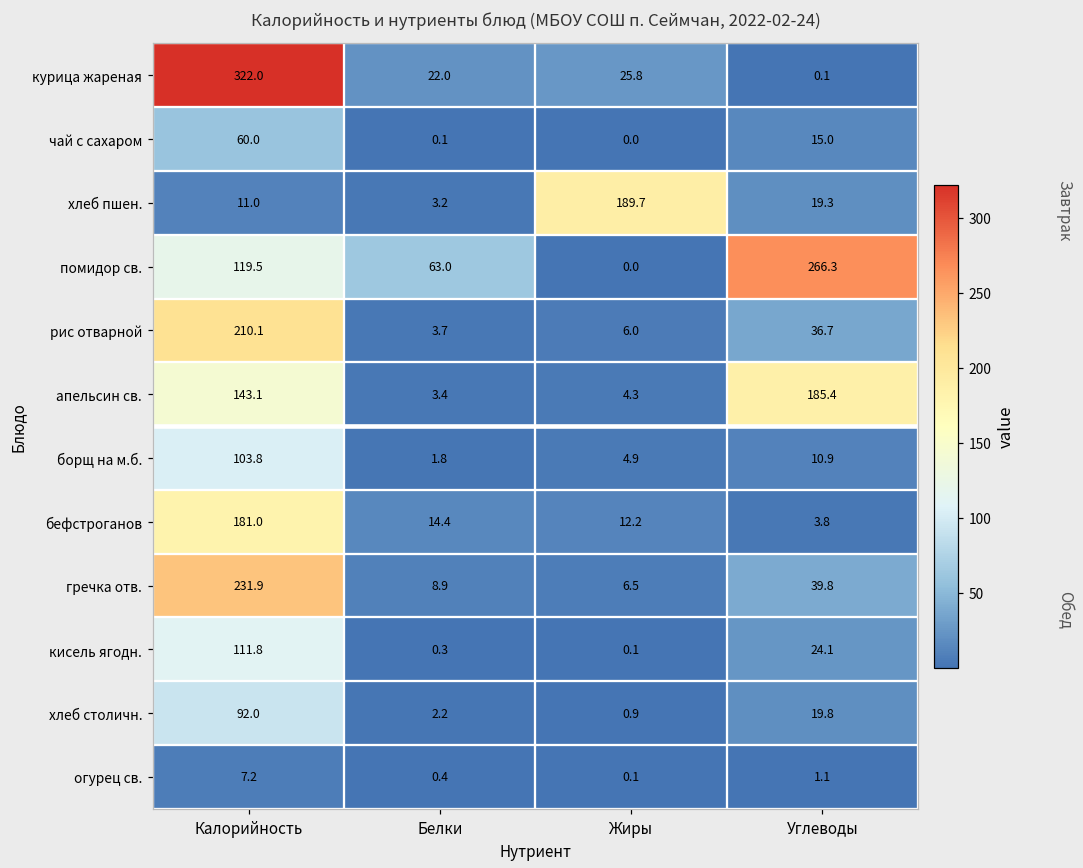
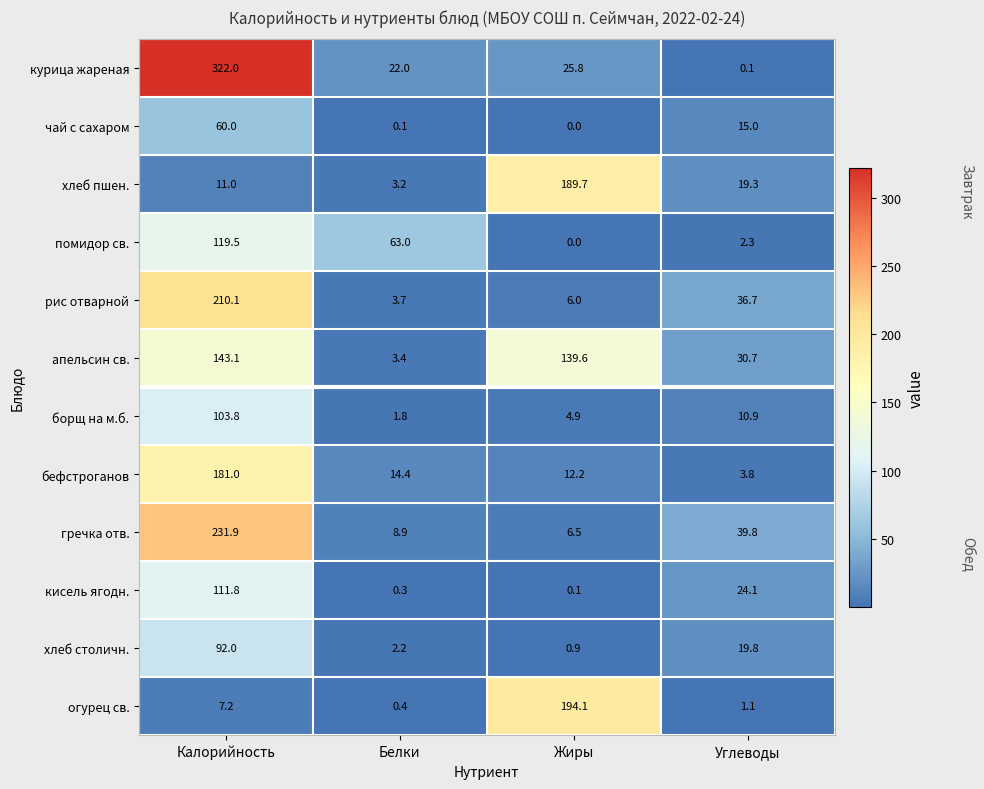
  {
    "курица жареная": {
      "Калорийность": 322.0,
      "Белки": 22.0,
      "Жиры": 25.8,
      "Углеводы": 0.1
    },
    "чай с сахаром": {
      "Калорийность": 60.0,
      "Белки": 0.1,
      "Жиры": 0.0,
      "Углеводы": 15.0
    },
    "хлеб пшен.": {
      "Калорийность": 11.0,
      "Белки": 3.2,
      "Жиры": 189.7,
      "Углеводы": 19.3
    },
    "помидор св.": {
      "Калорийность": 119.5,
      "Белки": 63.0,
      "Жиры": 0.0,
-     "Углеводы": 266.3
+     "Углеводы": 2.3
    },
    "рис отварной": {
      "Калорийность": 210.1,
      "Белки": 3.7,
      "Жиры": 6.0,
      "Углеводы": 36.7
    },
    "апельсин св.": {
      "Калорийность": 143.1,
      "Белки": 3.4,
-     "Жиры": 4.3,
-     "Углеводы": 185.4
+     "Жиры": 139.6,
+     "Углеводы": 30.7
    },
    "борщ на м.б.": {
      "Калорийность": 103.8,
      "Белки": 1.8,
      "Жиры": 4.9,
      "Углеводы": 10.9
    },
    "бефстроганов": {
      "Калорийность": 181.0,
      "Белки": 14.4,
      "Жиры": 12.2,
      "Углеводы": 3.8
    },
    "гречка отв.": {
      "Калорийность": 231.9,
      "Белки": 8.9,
      "Жиры": 6.5,
      "Углеводы": 39.8
    },
    "кисель ягодн.": {
      "Калорийность": 111.8,
      "Белки": 0.3,
      "Жиры": 0.1,
      "Углеводы": 24.1
    },
    "хлеб столичн.": {
      "Калорийность": 92.0,
      "Белки": 2.2,
      "Жиры": 0.9,
      "Углеводы": 19.8
    },
    "огурец св.": {
      "Калорийность": 7.2,
      "Белки": 0.4,
-     "Жиры": 0.1,
+     "Жиры": 194.1,
      "Углеводы": 1.1
    }
  }
